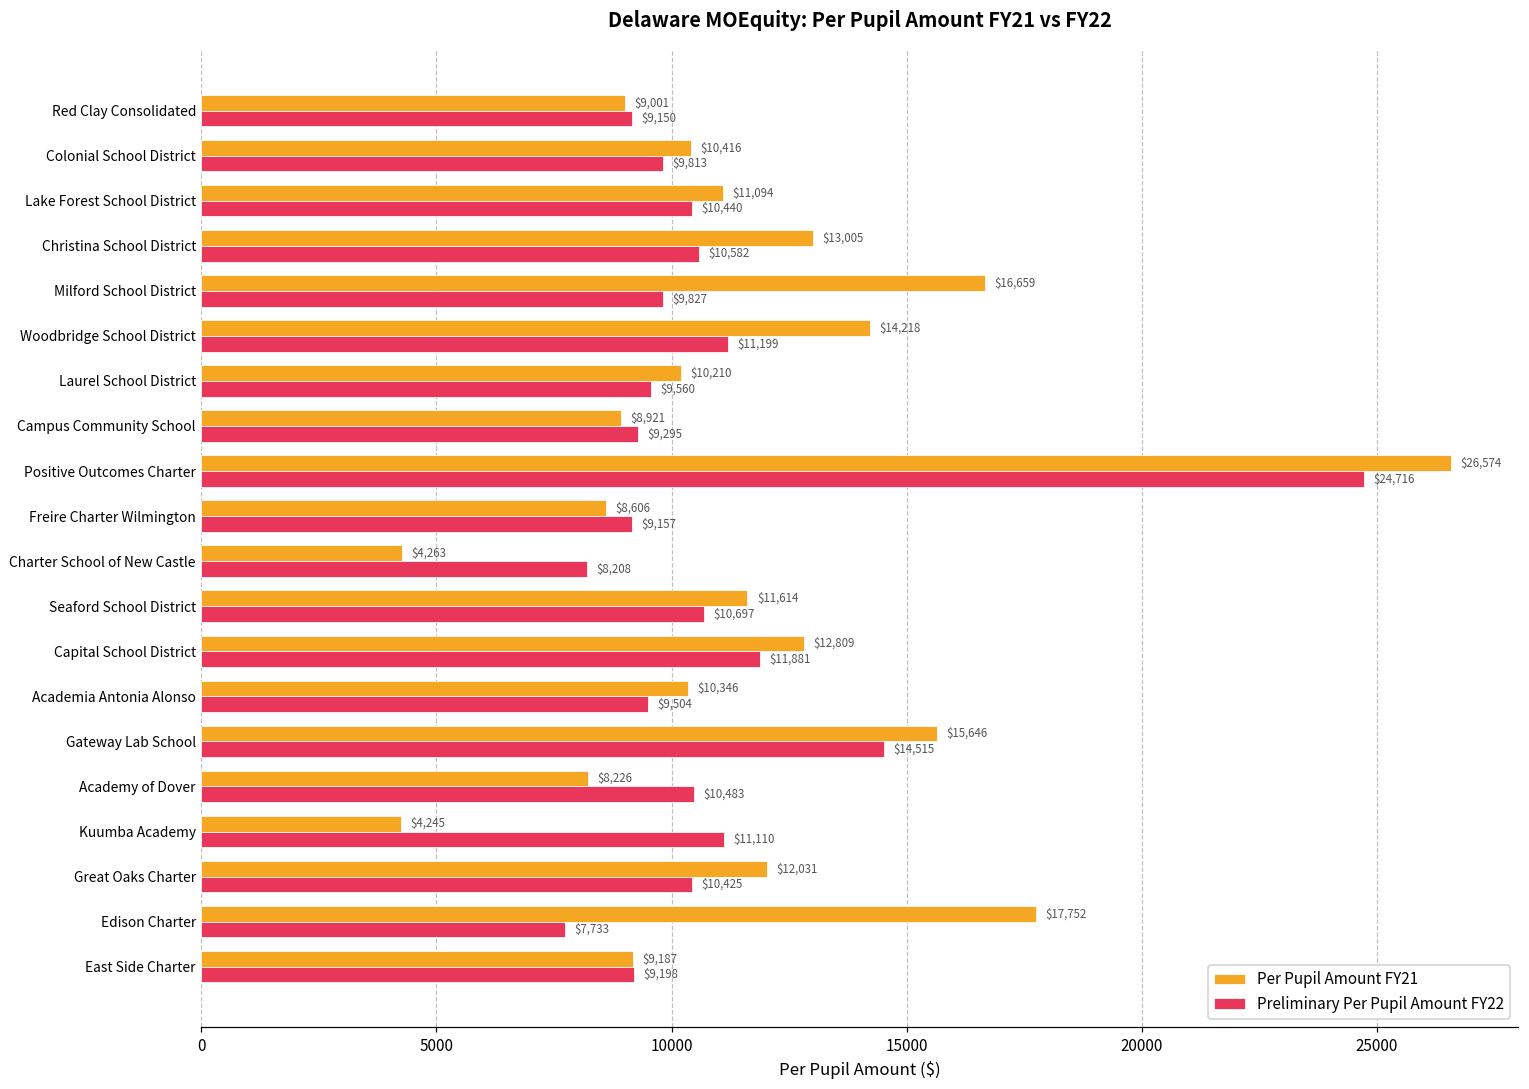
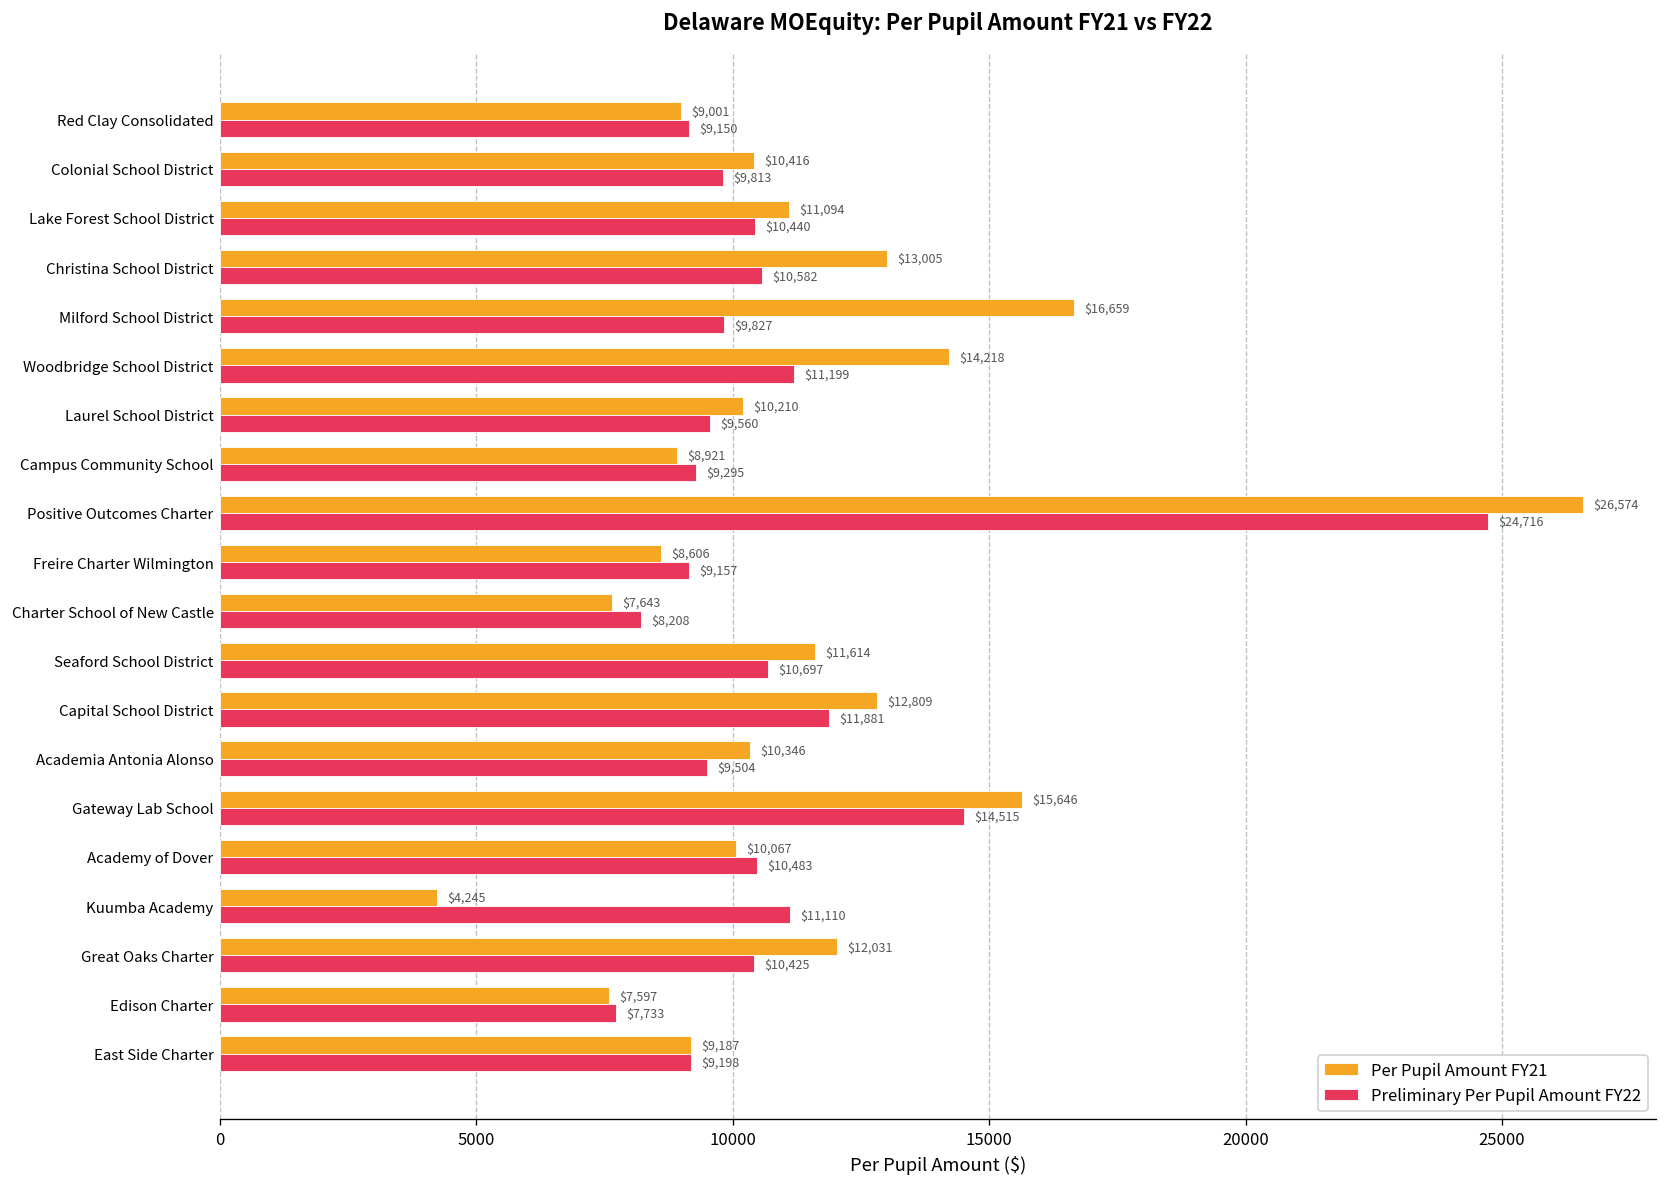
  {
    "Per Pupil Amount FY21": {
      "Red Clay Consolidated": "$9,001",
      "Colonial School District": "$10,416",
      "Lake Forest School District": "$11,094",
      "Christina School District": "$13,005",
      "Milford School District": "$16,659",
      "Woodbridge School District": "$14,218",
      "Laurel School District": "$10,210",
      "Campus Community School": "$8,921",
      "Positive Outcomes Charter": "$26,574",
      "Freire Charter Wilmington": "$8,606",
-     "Charter School of New Castle": "$4,263",
+     "Charter School of New Castle": "$7,643",
      "Seaford School District": "$11,614",
      "Capital School District": "$12,809",
      "Academia Antonia Alonso": "$10,346",
      "Gateway Lab School": "$15,646",
-     "Academy of Dover": "$8,226",
+     "Academy of Dover": "$10,067",
      "Kuumba Academy": "$4,245",
      "Great Oaks Charter": "$12,031",
-     "Edison Charter": "$17,752",
+     "Edison Charter": "$7,597",
      "East Side Charter": "$9,187"
    },
    "Preliminary Per Pupil Amount FY22": {
      "Red Clay Consolidated": "$9,150",
      "Colonial School District": "$9,813",
      "Lake Forest School District": "$10,440",
      "Christina School District": "$10,582",
      "Milford School District": "$9,827",
      "Woodbridge School District": "$11,199",
      "Laurel School District": "$9,560",
      "Campus Community School": "$9,295",
      "Positive Outcomes Charter": "$24,716",
      "Freire Charter Wilmington": "$9,157",
      "Charter School of New Castle": "$8,208",
      "Seaford School District": "$10,697",
      "Capital School District": "$11,881",
      "Academia Antonia Alonso": "$9,504",
      "Gateway Lab School": "$14,515",
      "Academy of Dover": "$10,483",
      "Kuumba Academy": "$11,110",
      "Great Oaks Charter": "$10,425",
      "Edison Charter": "$7,733",
      "East Side Charter": "$9,198"
    }
  }
